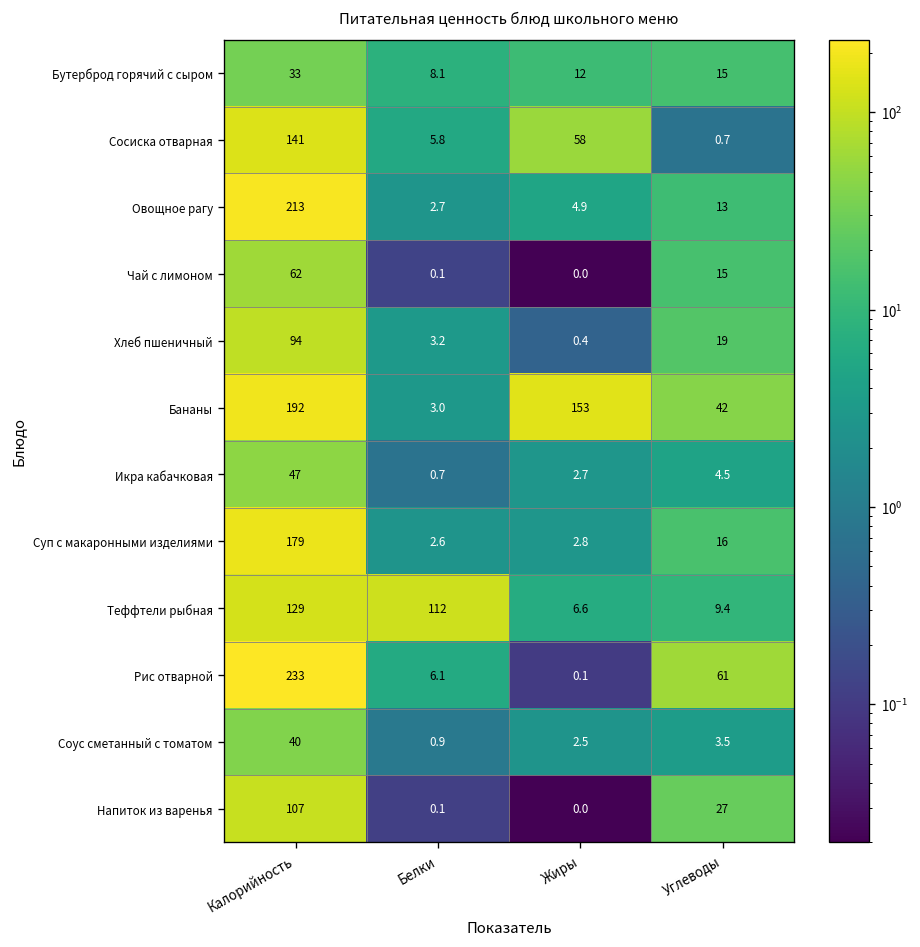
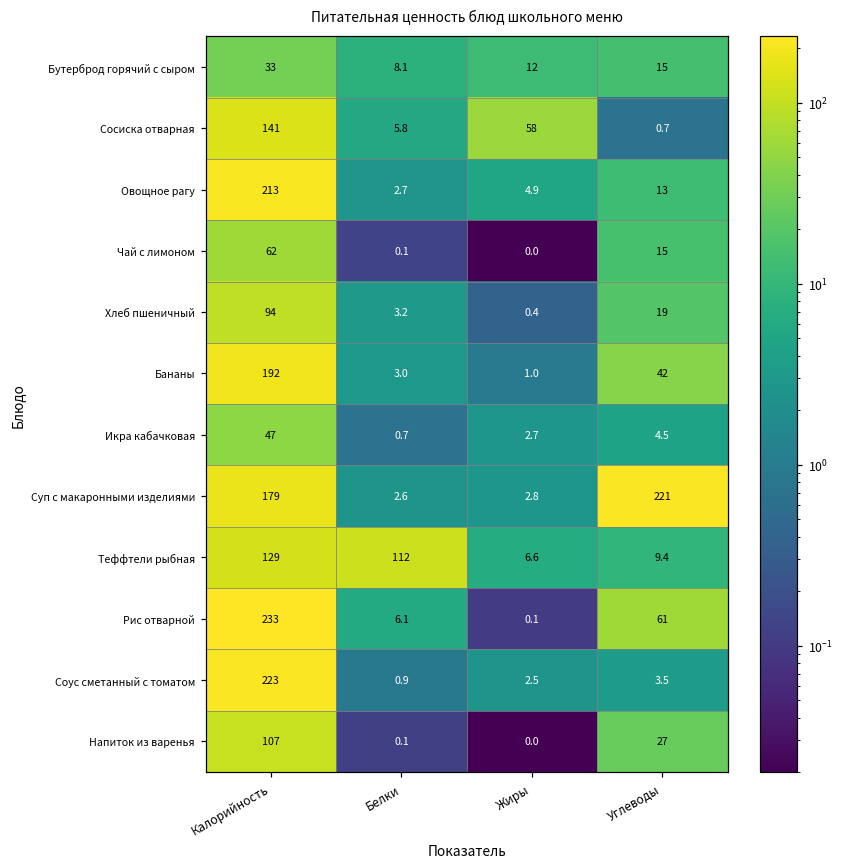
  {
    "Бутерброд горячий с сыром": {
      "Калорийность": 33,
      "Белки": 8.1,
      "Жиры": 12,
      "Углеводы": 15
    },
    "Сосиска отварная": {
      "Калорийность": 141,
      "Белки": 5.8,
      "Жиры": 58,
      "Углеводы": 0.7
    },
    "Овощное рагу": {
      "Калорийность": 213,
      "Белки": 2.7,
      "Жиры": 4.9,
      "Углеводы": 13
    },
    "Чай с лимоном": {
      "Калорийность": 62,
      "Белки": 0.1,
      "Жиры": 0.0,
      "Углеводы": 15
    },
    "Хлеб пшеничный": {
      "Калорийность": 94,
      "Белки": 3.2,
      "Жиры": 0.4,
      "Углеводы": 19
    },
    "Бананы": {
      "Калорийность": 192,
      "Белки": 3.0,
-     "Жиры": 153,
+     "Жиры": 1.0,
      "Углеводы": 42
    },
    "Икра кабачковая": {
      "Калорийность": 47,
      "Белки": 0.7,
      "Жиры": 2.7,
      "Углеводы": 4.5
    },
    "Суп с макаронными изделиями": {
      "Калорийность": 179,
      "Белки": 2.6,
      "Жиры": 2.8,
-     "Углеводы": 16
+     "Углеводы": 221
    },
    "Теффтели рыбная": {
      "Калорийность": 129,
      "Белки": 112,
      "Жиры": 6.6,
      "Углеводы": 9.4
    },
    "Рис отварной": {
      "Калорийность": 233,
      "Белки": 6.1,
      "Жиры": 0.1,
      "Углеводы": 61
    },
    "Соус сметанный с томатом": {
-     "Калорийность": 40,
+     "Калорийность": 223,
      "Белки": 0.9,
      "Жиры": 2.5,
      "Углеводы": 3.5
    },
    "Напиток из варенья": {
      "Калорийность": 107,
      "Белки": 0.1,
      "Жиры": 0.0,
      "Углеводы": 27
    }
  }
